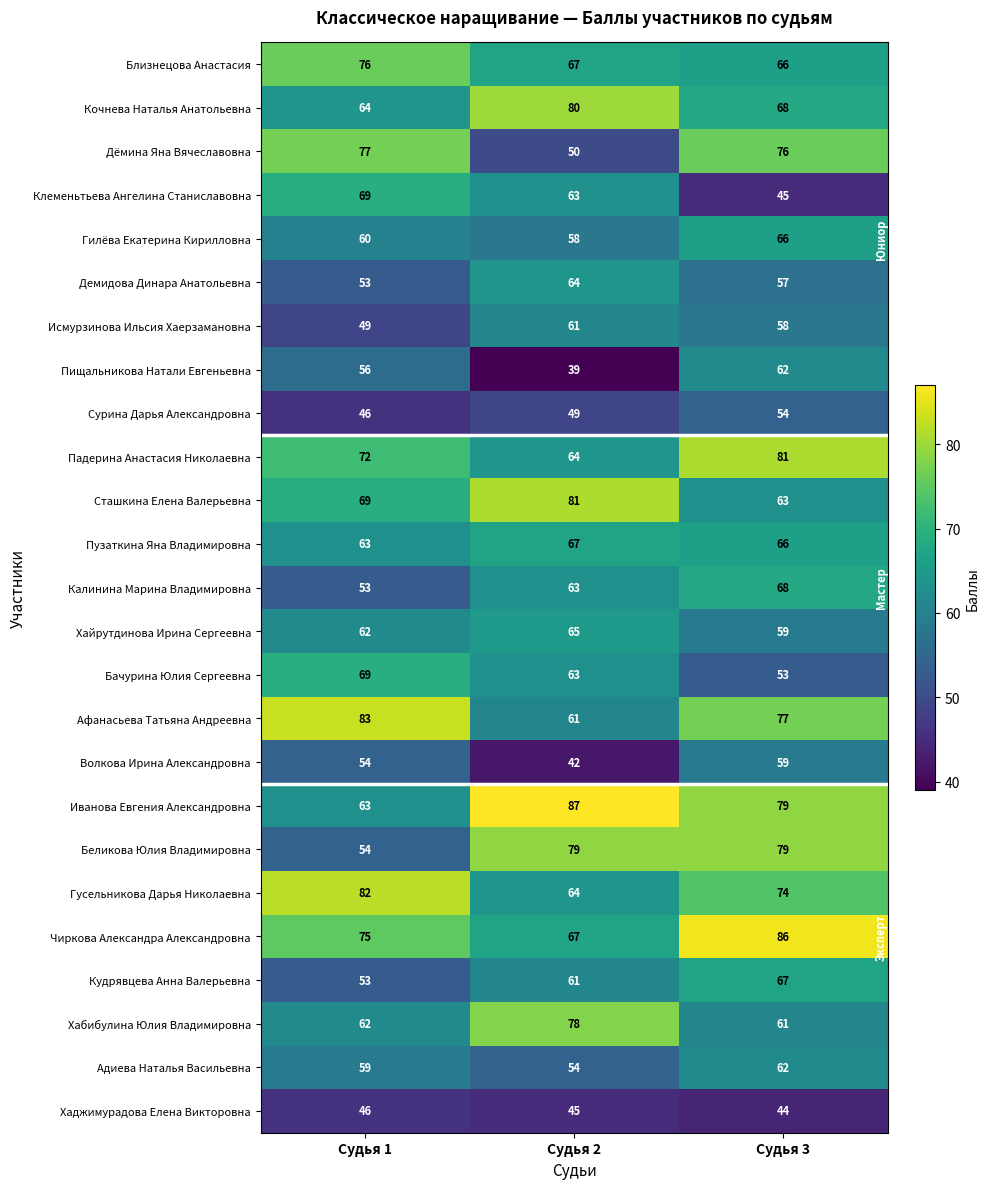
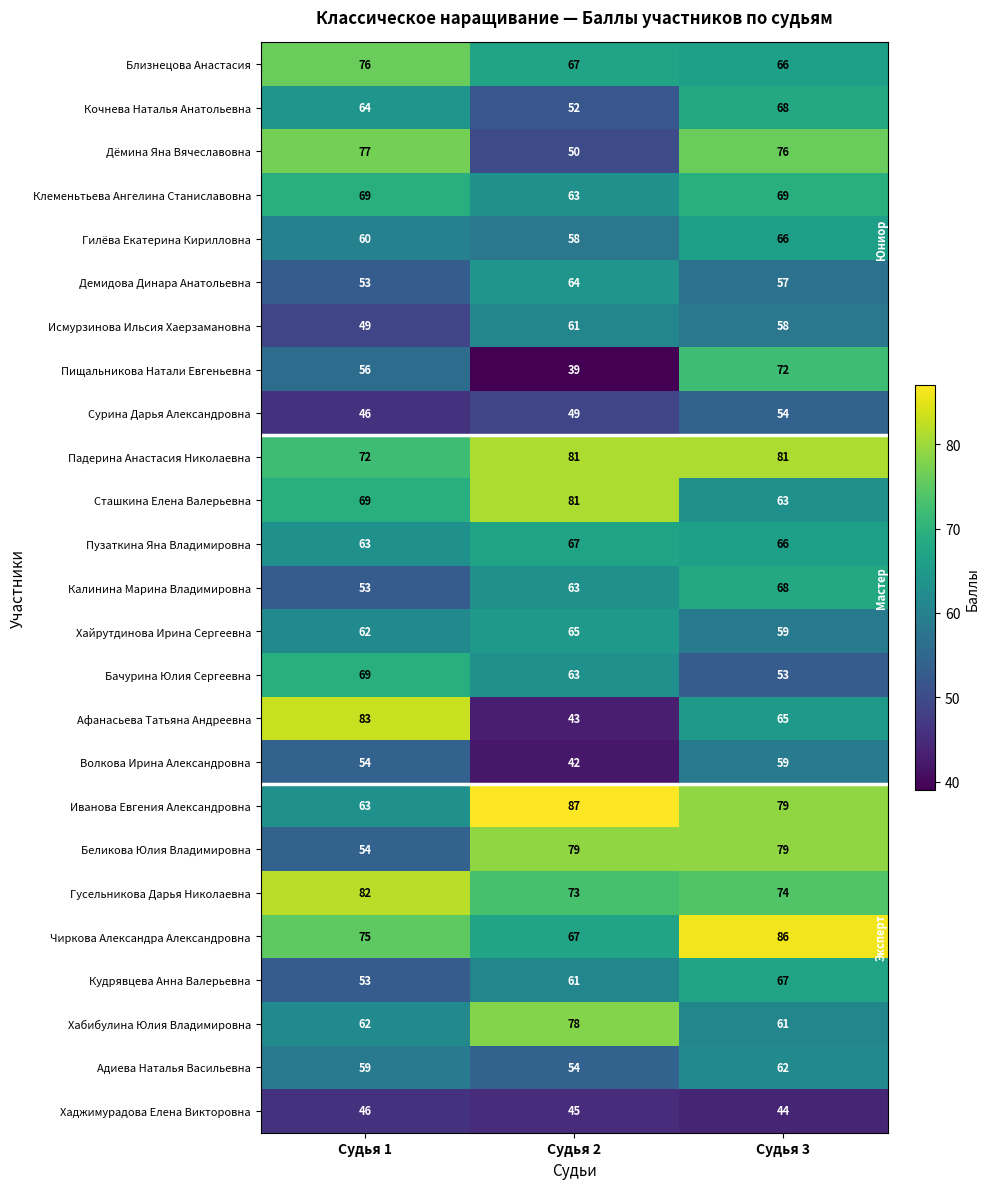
  {
    "Близнецова Анастасия": {
      "Судья 1": 76,
      "Судья 2": 67,
      "Судья 3": 66
    },
    "Кочнева Наталья Анатольевна": {
      "Судья 1": 64,
-     "Судья 2": 80,
+     "Судья 2": 52,
      "Судья 3": 68
    },
    "Дёмина Яна Вячеславовна": {
      "Судья 1": 77,
      "Судья 2": 50,
      "Судья 3": 76
    },
    "Клеменьтьева Ангелина Станиславовна": {
      "Судья 1": 69,
      "Судья 2": 63,
-     "Судья 3": 45
+     "Судья 3": 69
    },
    "Гилёва Екатерина Кирилловна": {
      "Судья 1": 60,
      "Судья 2": 58
    },
    "Демидова Динара Анатольевна": {
      "Судья 1": 53,
      "Судья 2": 64,
      "Судья 3": 57
    },
    "Исмурзинова Ильсия Хаерзамановна": {
      "Судья 1": 49,
      "Судья 2": 61,
      "Судья 3": 58
    },
    "Пищальникова Натали Евгеньевна": {
      "Судья 1": 56,
      "Судья 2": 39,
-     "Судья 3": 62
+     "Судья 3": 72
    },
    "Сурина Дарья Александровна": {
      "Судья 1": 46,
      "Судья 2": 49,
      "Судья 3": 54
    },
    "Падерина Анастасия Николаевна": {
      "Судья 1": 72,
-     "Судья 2": 64,
+     "Судья 2": 81,
      "Судья 3": 81
    },
    "Сташкина Елена Валерьевна": {
      "Судья 1": 69,
      "Судья 2": 81,
      "Судья 3": 63
    },
    "Пузаткина Яна Владимировна": {
      "Судья 1": 63,
      "Судья 2": 67,
      "Судья 3": 66
    },
    "Калинина Марина Владимировна": {
      "Судья 1": 53,
      "Судья 2": 63
    },
    "Хайрутдинова Ирина Сергеевна": {
      "Судья 1": 62,
      "Судья 2": 65,
      "Судья 3": 59
    },
    "Бачурина Юлия Сергеевна": {
      "Судья 1": 69,
      "Судья 2": 63,
      "Судья 3": 53
    },
    "Афанасьева Татьяна Андреевна": {
      "Судья 1": 83,
-     "Судья 2": 61,
-     "Судья 3": 77
+     "Судья 2": 43,
+     "Судья 3": 65
    },
    "Волкова Ирина Александровна": {
      "Судья 1": 54,
      "Судья 2": 42,
      "Судья 3": 59
    },
    "Иванова Евгения Александровна": {
      "Судья 1": 63,
      "Судья 2": 87,
      "Судья 3": 79
    },
    "Беликова Юлия Владимировна": {
      "Судья 1": 54,
      "Судья 2": 79,
      "Судья 3": 79
    },
    "Гусельникова Дарья Николаевна": {
      "Судья 1": 82,
-     "Судья 2": 64,
+     "Судья 2": 73,
      "Судья 3": 74
    },
    "Чиркова Александра Александровна": {
      "Судья 1": 75,
      "Судья 2": 67
    },
    "Кудрявцева Анна Валерьевна": {
      "Судья 1": 53,
      "Судья 2": 61,
      "Судья 3": 67
    },
    "Хабибулина Юлия Владимировна": {
      "Судья 1": 62,
      "Судья 2": 78,
      "Судья 3": 61
    },
    "Адиева Наталья Васильевна": {
      "Судья 1": 59,
      "Судья 2": 54,
      "Судья 3": 62
    },
    "Хаджимурадова Елена Викторовна": {
      "Судья 1": 46,
      "Судья 2": 45,
      "Судья 3": 44
    }
  }
